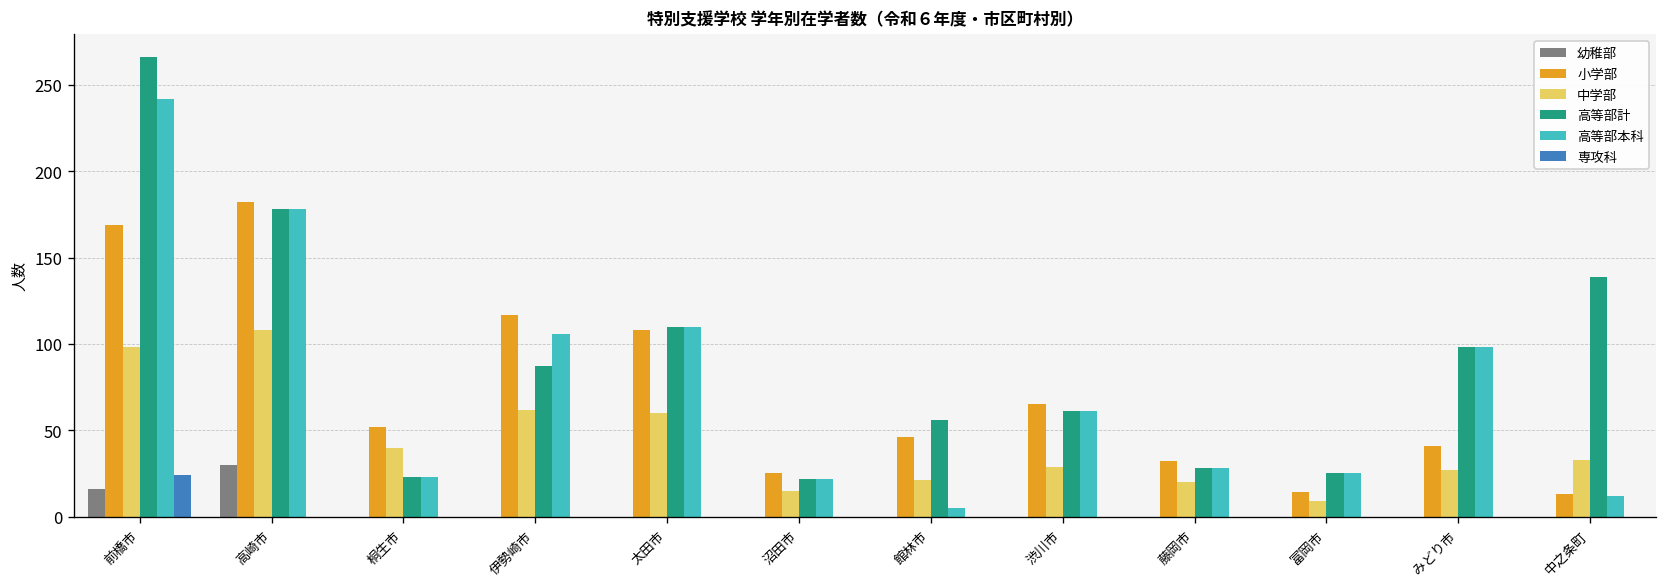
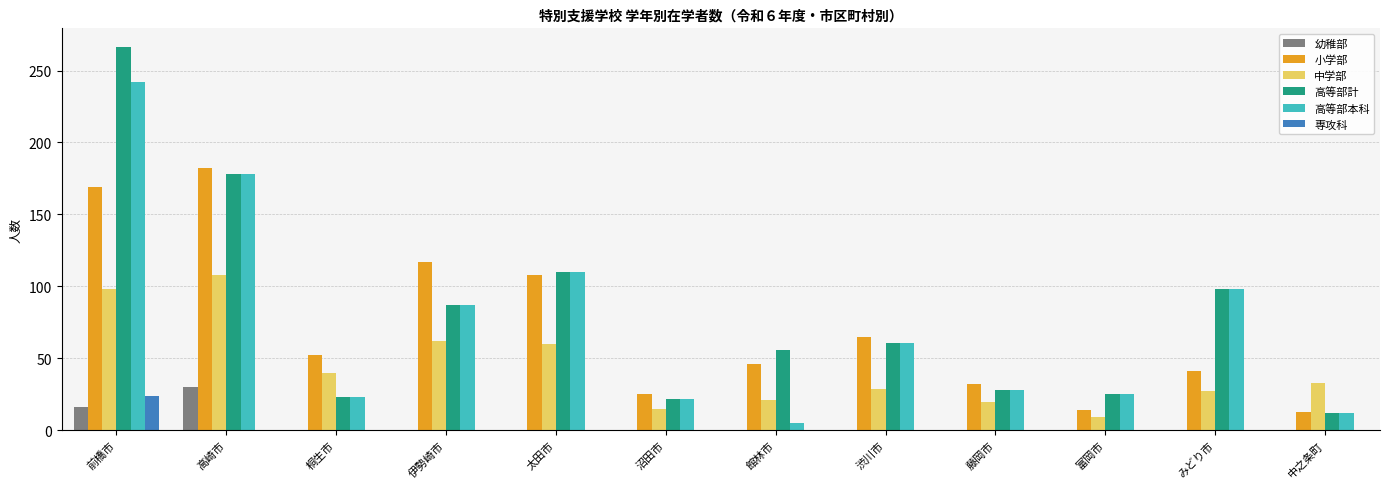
  {
    "幼稚部": {
      "前橋市": 16,
      "高崎市": 30,
      "桐生市": 0,
      "伊勢崎市": 0,
      "太田市": 0,
      "沼田市": 0,
      "館林市": 0,
      "渋川市": 0,
      "藤岡市": 0,
      "富岡市": 0,
      "みどり市": 0,
      "中之条町": 0
    },
    "小学部": {
      "前橋市": 169,
      "高崎市": 182,
      "桐生市": 52,
      "伊勢崎市": 117,
      "太田市": 108,
      "沼田市": 25,
      "館林市": 46,
      "渋川市": 65,
      "藤岡市": 32,
      "富岡市": 14,
      "みどり市": 41,
      "中之条町": 13
    },
    "中学部": {
      "前橋市": 98,
      "高崎市": 108,
      "桐生市": 40,
      "伊勢崎市": 62,
      "太田市": 60,
      "沼田市": 15,
      "館林市": 21,
      "渋川市": 29,
      "藤岡市": 20,
      "富岡市": 9,
      "みどり市": 27,
      "中之条町": 33
    },
    "高等部計": {
      "前橋市": 266,
      "高崎市": 178,
      "桐生市": 23,
      "伊勢崎市": 87,
      "太田市": 110,
      "沼田市": 22,
      "館林市": 56,
      "渋川市": 61,
      "藤岡市": 28,
      "富岡市": 25,
      "みどり市": 98,
-     "中之条町": 139
+     "中之条町": 12
    },
    "高等部本科": {
      "前橋市": 242,
      "高崎市": 178,
      "桐生市": 23,
-     "伊勢崎市": 106,
+     "伊勢崎市": 87,
      "太田市": 110,
      "沼田市": 22,
      "館林市": 5,
      "渋川市": 61,
      "藤岡市": 28,
      "富岡市": 25,
      "みどり市": 98,
      "中之条町": 12
    },
    "専攻科": {
      "前橋市": 24,
      "高崎市": 0,
      "桐生市": 0,
      "伊勢崎市": 0,
      "太田市": 0,
      "沼田市": 0,
      "館林市": 0,
      "渋川市": 0,
      "藤岡市": 0,
      "富岡市": 0,
      "みどり市": 0,
      "中之条町": 0
    }
  }
